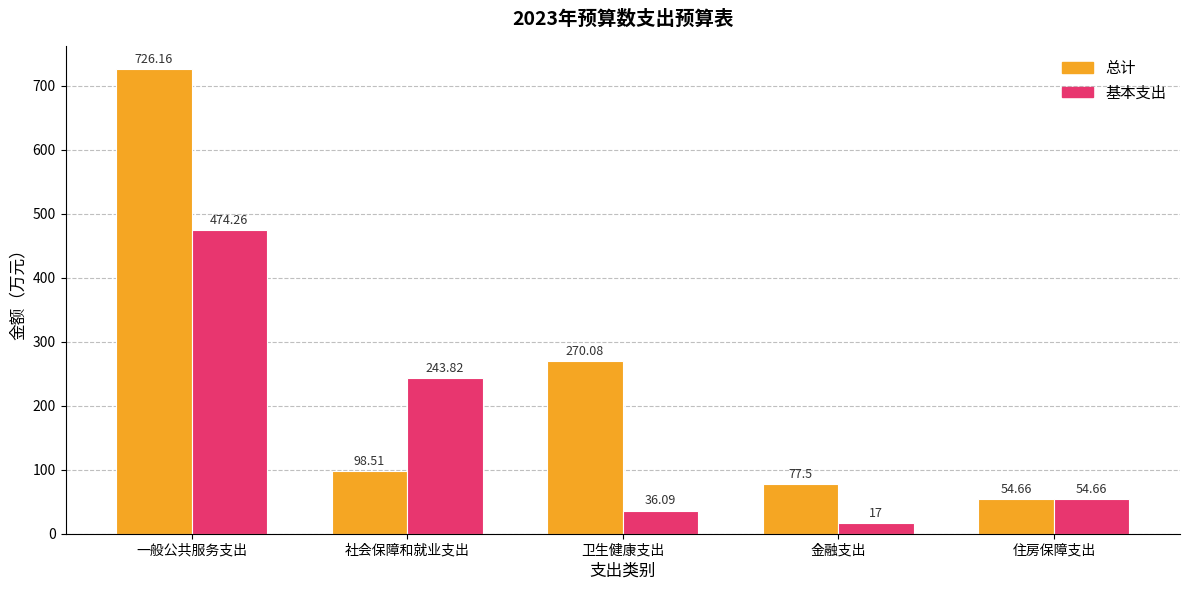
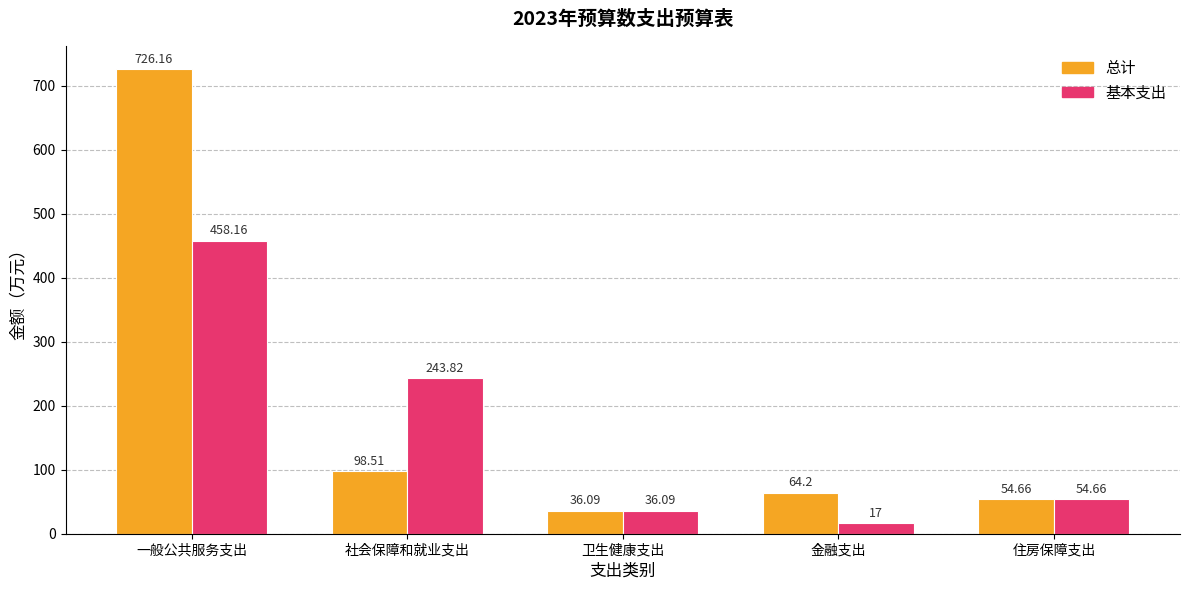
  {
    "总计": {
      "一般公共服务支出": 726.16,
      "社会保障和就业支出": 98.51,
-     "卫生健康支出": 270.08,
-     "金融支出": 77.5,
+     "卫生健康支出": 36.09,
+     "金融支出": 64.2,
      "住房保障支出": 54.66
    },
    "基本支出": {
-     "一般公共服务支出": 474.26,
+     "一般公共服务支出": 458.16,
      "社会保障和就业支出": 243.82,
      "卫生健康支出": 36.09,
      "金融支出": 17,
      "住房保障支出": 54.66
    }
  }
